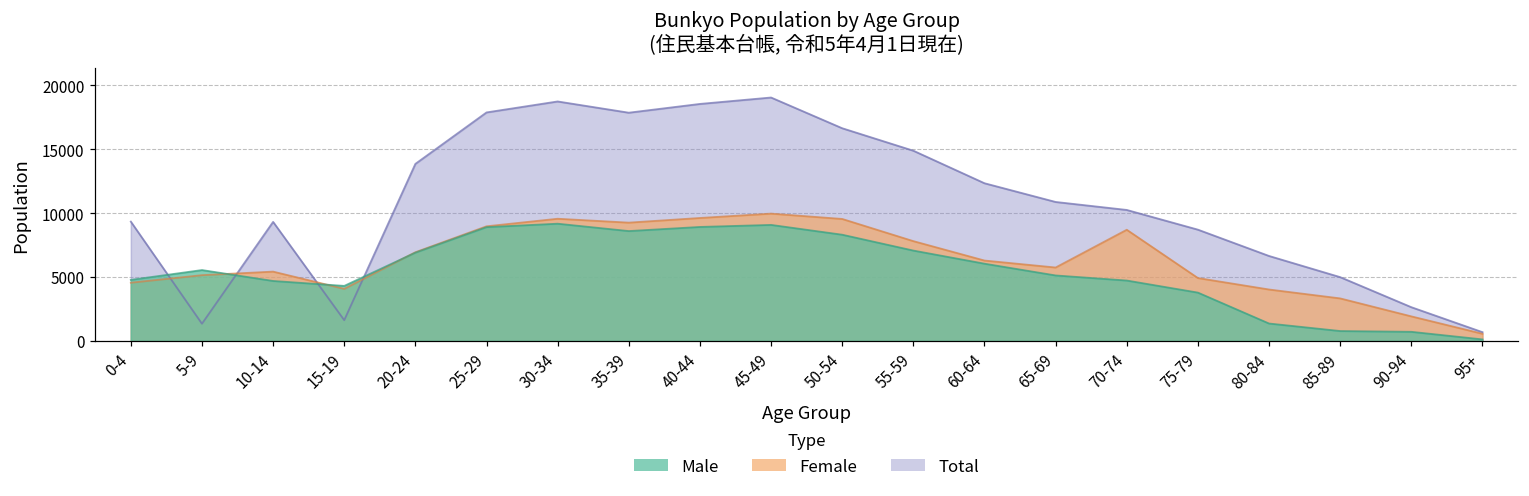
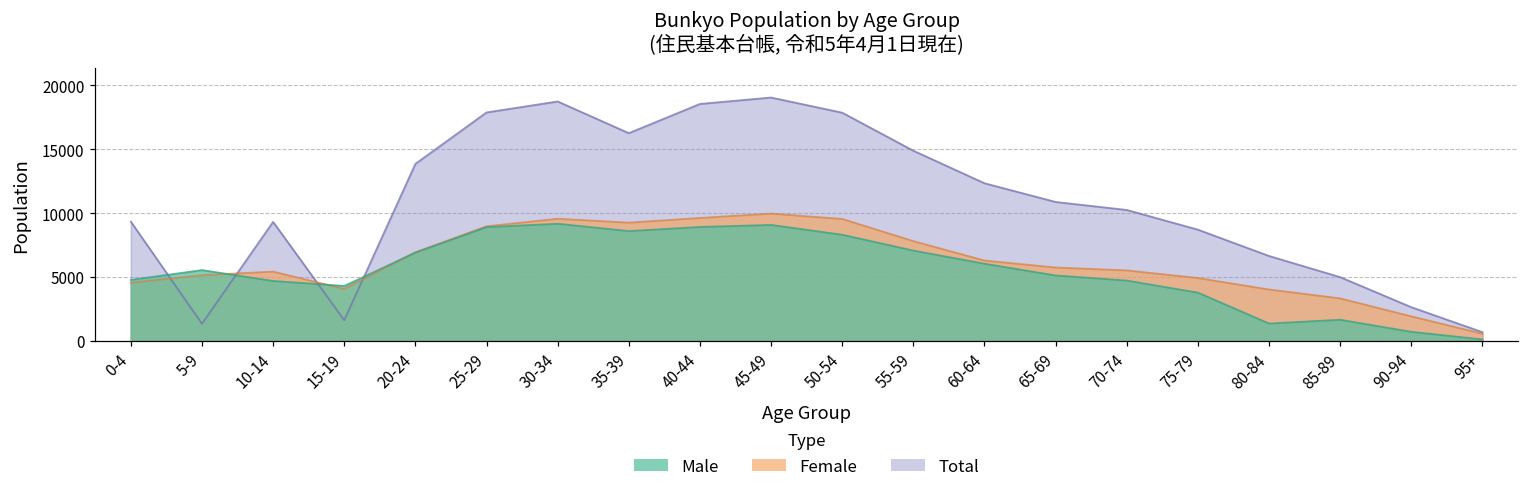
  {
    "Total": {
      "0-4": 9300,
      "5-9": 1400,
      "10-14": 9300,
      "15-19": 1600,
      "20-24": 13900,
      "25-29": 17900,
      "30-34": 18800,
-     "35-39": 17900,
+     "35-39": 16300,
      "40-44": 18600,
      "45-49": 19100,
-     "50-54": 16700,
+     "50-54": 17900,
      "55-59": 14900,
      "60-64": 12300,
      "65-69": 10900,
      "70-74": 10300,
      "75-79": 8700,
      "80-84": 6700,
      "85-89": 5000,
      "90-94": 2600
    },
    "Female": {
      "0-4": 4600,
      "5-9": 5200,
      "10-14": 5400,
      "15-19": 4100,
      "30-34": 9600,
      "35-39": 9300,
      "40-44": 9600,
      "45-49": 10000,
      "50-54": 9600,
      "55-59": 7800,
      "60-64": 6300,
      "65-69": 5800,
-     "70-74": 8700,
+     "70-74": 5500,
      "75-79": 4900,
      "80-84": 4000,
      "85-89": 3300,
      "90-94": 1900
    },
    "Male": {
      "0-4": 4800,
      "5-9": 5600,
      "10-14": 4700,
      "15-19": 4300,
      "30-34": 9200,
      "35-39": 8600,
      "40-44": 8900,
      "45-49": 9100,
      "50-54": 8300,
      "55-59": 7100,
      "60-64": 6100,
      "65-69": 5100,
      "70-74": 4700,
      "75-79": 3800,
      "80-84": 1400,
-     "85-89": 800,
+     "85-89": 1700,
      "90-94": 700,
      "95+": 100
    }
  }
